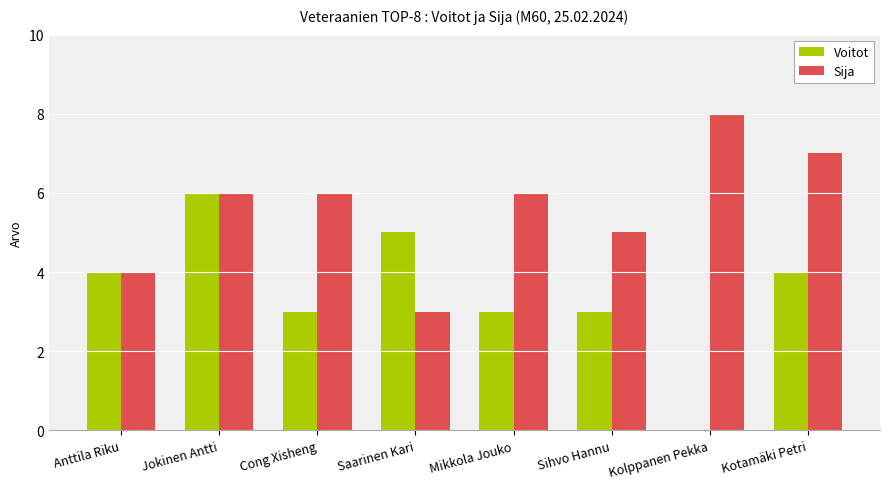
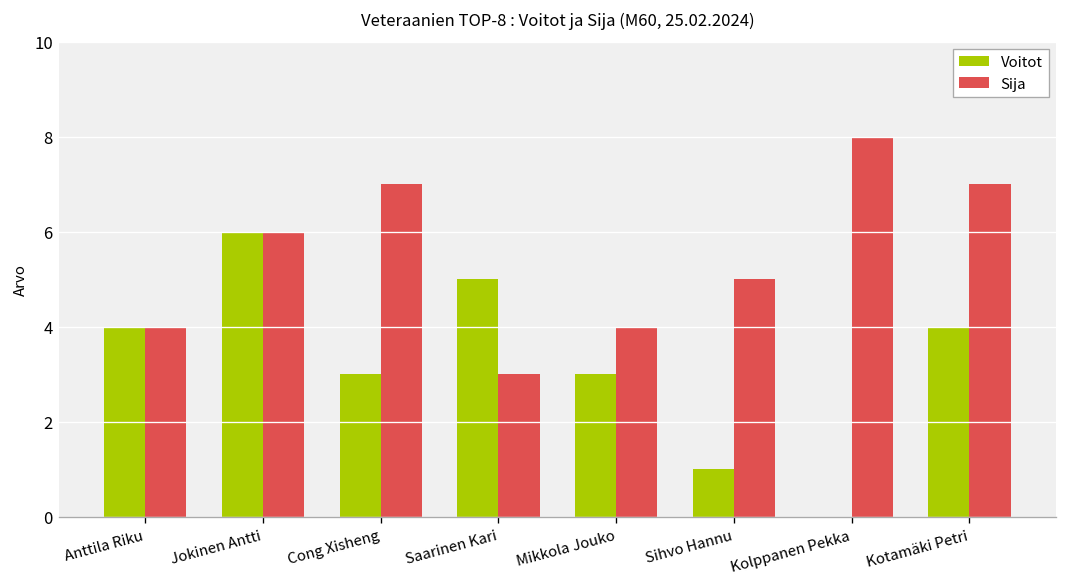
  {
    "Voitot": {
      "Anttila Riku": 4,
      "Jokinen Antti": 6,
      "Cong Xisheng": 3,
      "Saarinen Kari": 5,
      "Mikkola Jouko": 3,
-     "Sihvo Hannu": 3,
+     "Sihvo Hannu": 1,
      "Kolppanen Pekka": 0,
      "Kotamäki Petri": 4
    },
    "Sija": {
      "Anttila Riku": 4,
      "Jokinen Antti": 6,
-     "Cong Xisheng": 6,
+     "Cong Xisheng": 7,
      "Saarinen Kari": 3,
-     "Mikkola Jouko": 6,
+     "Mikkola Jouko": 4,
      "Sihvo Hannu": 5,
      "Kolppanen Pekka": 8,
      "Kotamäki Petri": 7
    }
  }
